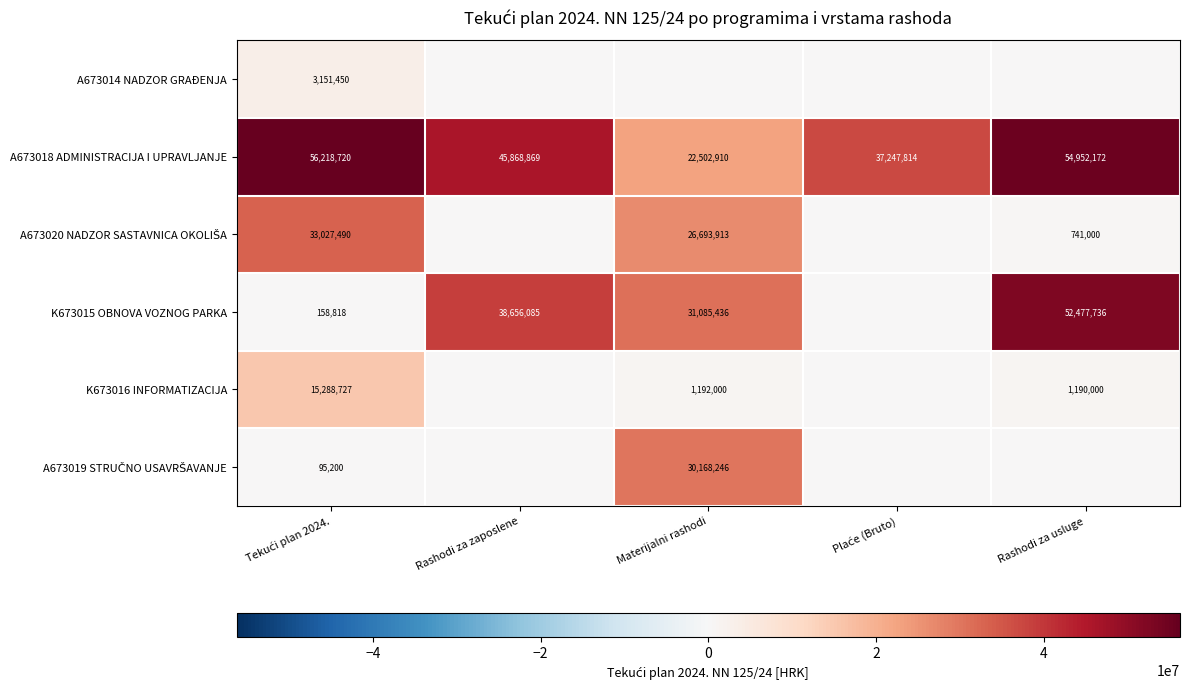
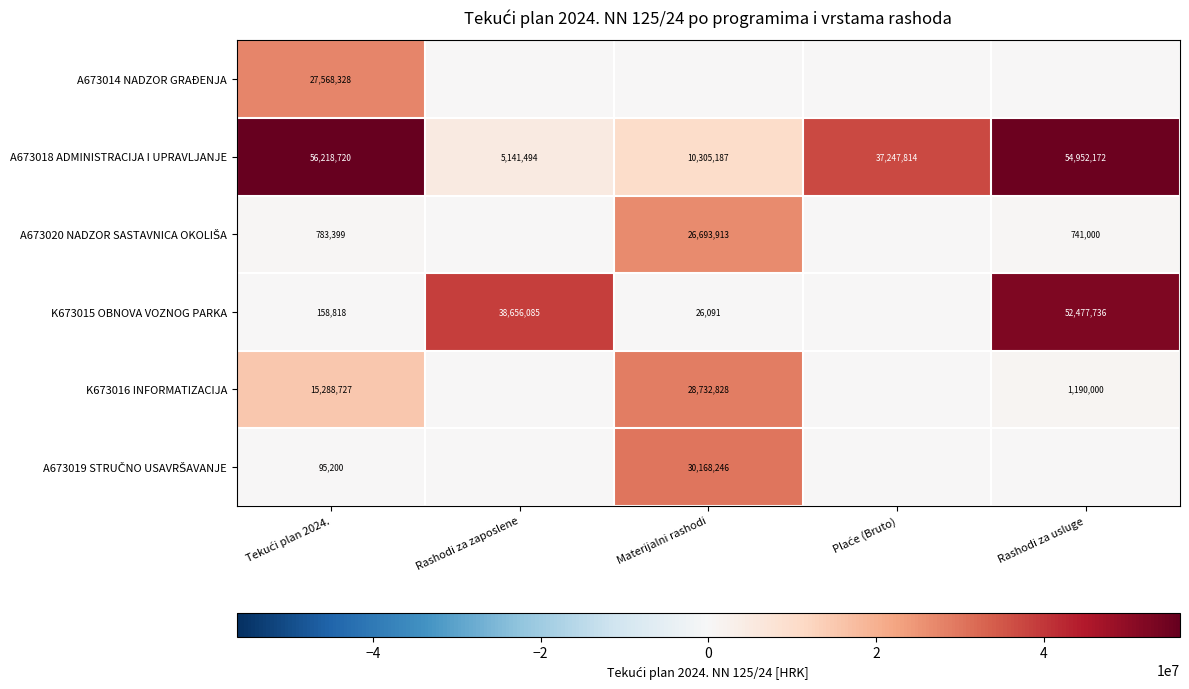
  {
    "A673014 NADZOR GRAĐENJA": {
-     "Tekući plan 2024.": "3,151,450"
+     "Tekući plan 2024.": "27,568,328"
    },
    "A673018 ADMINISTRACIJA I UPRAVLJANJE": {
      "Tekući plan 2024.": "56,218,720",
-     "Rashodi za zaposlene": "45,868,869",
-     "Materijalni rashodi": "22,502,910",
+     "Rashodi za zaposlene": "5,141,494",
+     "Materijalni rashodi": "10,305,187",
      "Plaće (Bruto)": "37,247,814",
      "Rashodi za usluge": "54,952,172"
    },
    "A673020 NADZOR SASTAVNICA OKOLIŠA": {
-     "Tekući plan 2024.": "33,027,490",
+     "Tekući plan 2024.": "783,399",
      "Materijalni rashodi": "26,693,913",
      "Rashodi za usluge": "741,000"
    },
    "K673015 OBNOVA VOZNOG PARKA": {
      "Tekući plan 2024.": "158,818",
      "Rashodi za zaposlene": "38,656,085",
-     "Materijalni rashodi": "31,085,436",
+     "Materijalni rashodi": "26,091",
      "Rashodi za usluge": "52,477,736"
    },
    "K673016 INFORMATIZACIJA": {
      "Tekući plan 2024.": "15,288,727",
-     "Materijalni rashodi": "1,192,000",
+     "Materijalni rashodi": "28,732,828",
      "Rashodi za usluge": "1,190,000"
    },
    "A673019 STRUČNO USAVRŠAVANJE": {
      "Tekući plan 2024.": "95,200",
      "Materijalni rashodi": "30,168,246"
    }
  }
